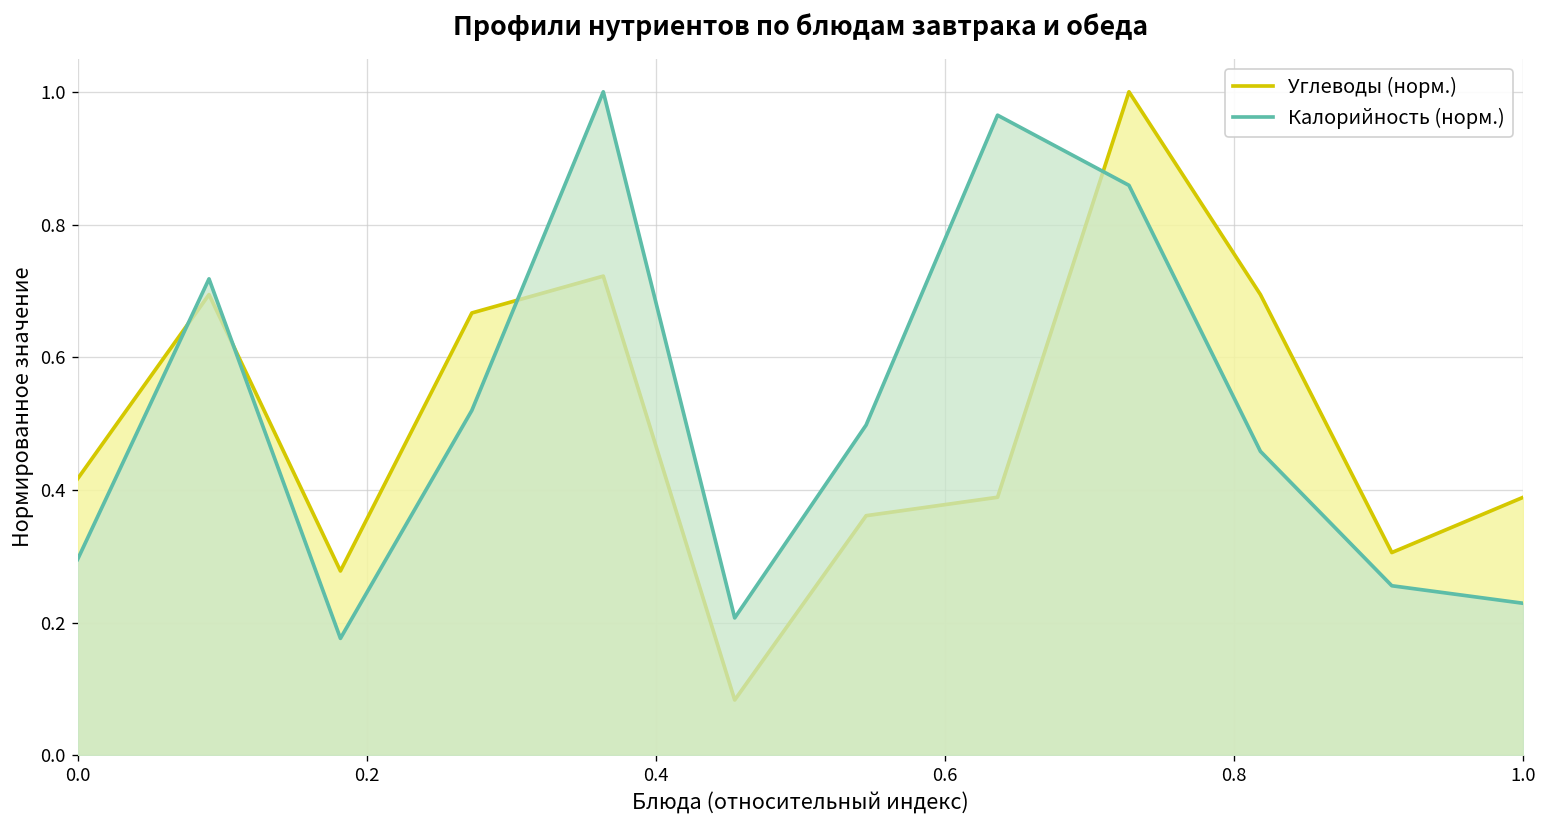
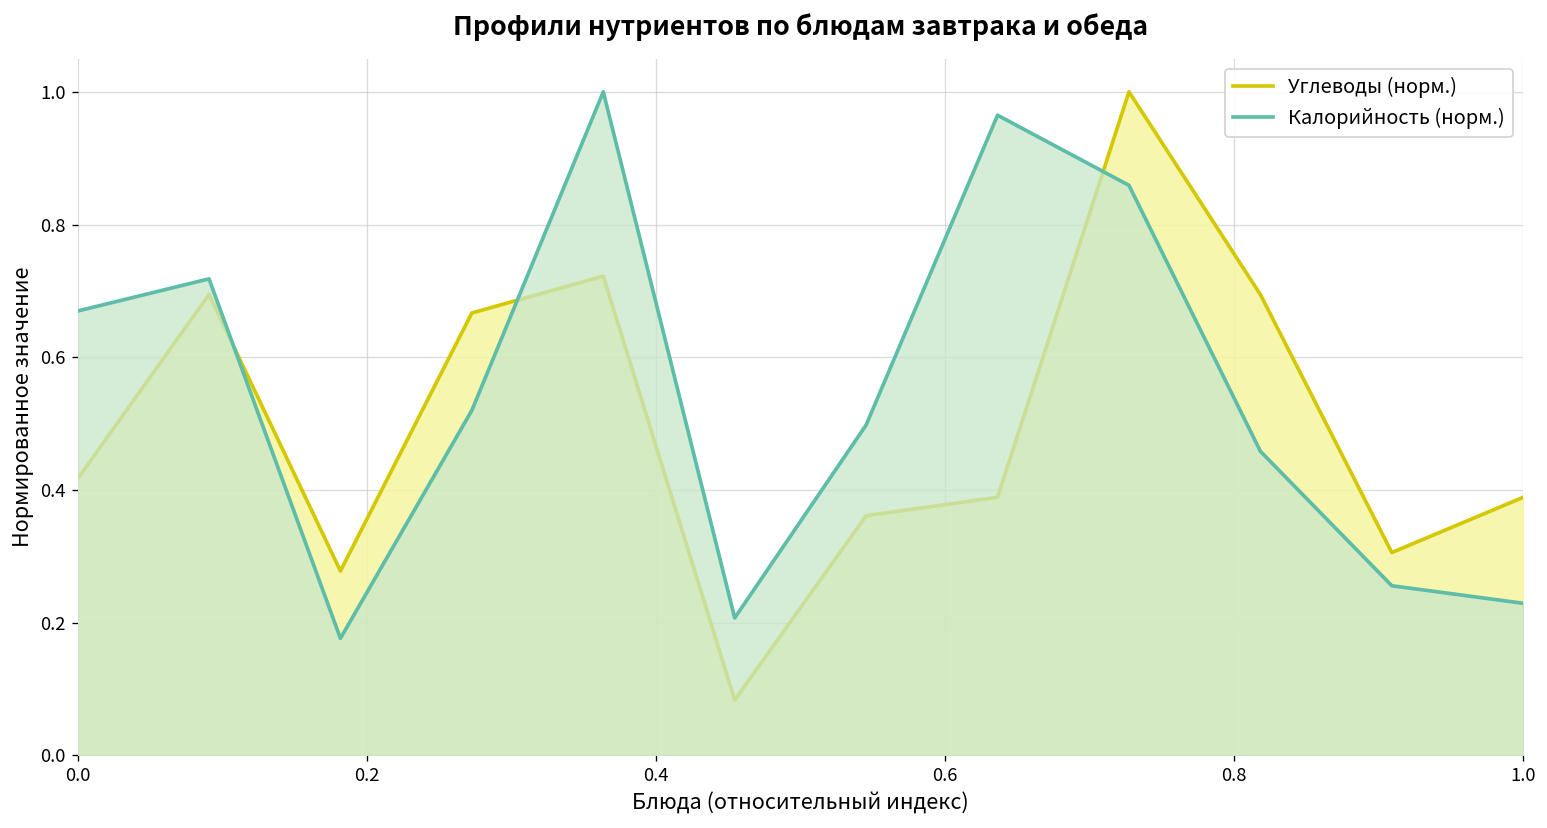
  {
    "Углеводы (норм.)": {
      "0.0": 0.42,
      "1.0": 0.39
    },
    "Калорийность (норм.)": {
-     "0.0": 0.30,
+     "0.0": 0.67,
      "1.0": 0.23
    }
  }
